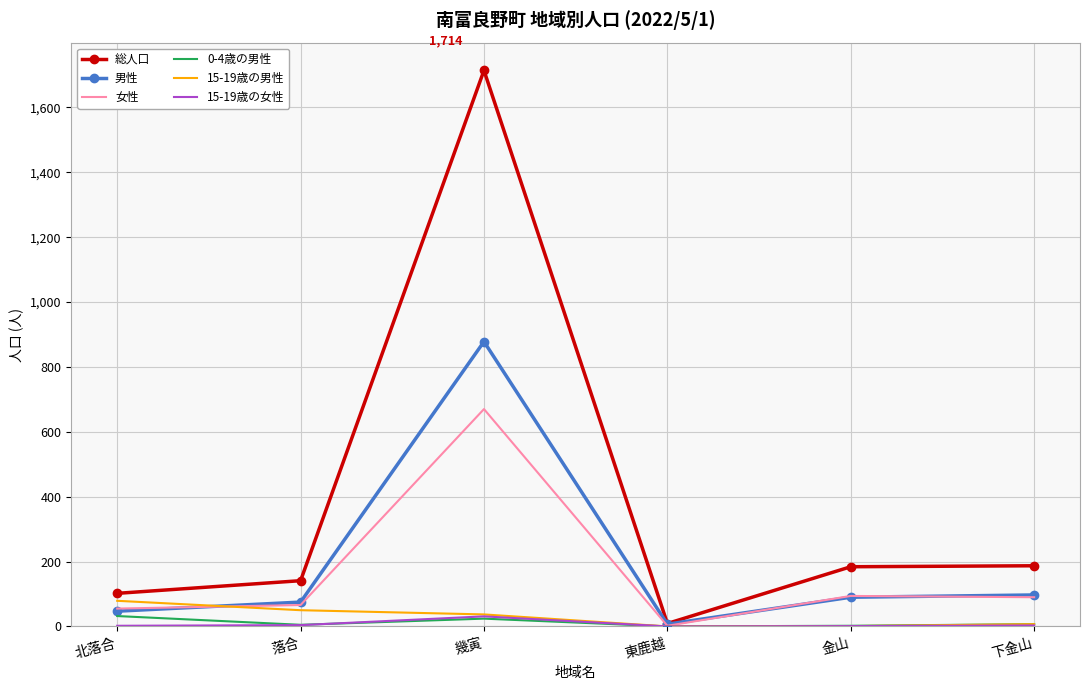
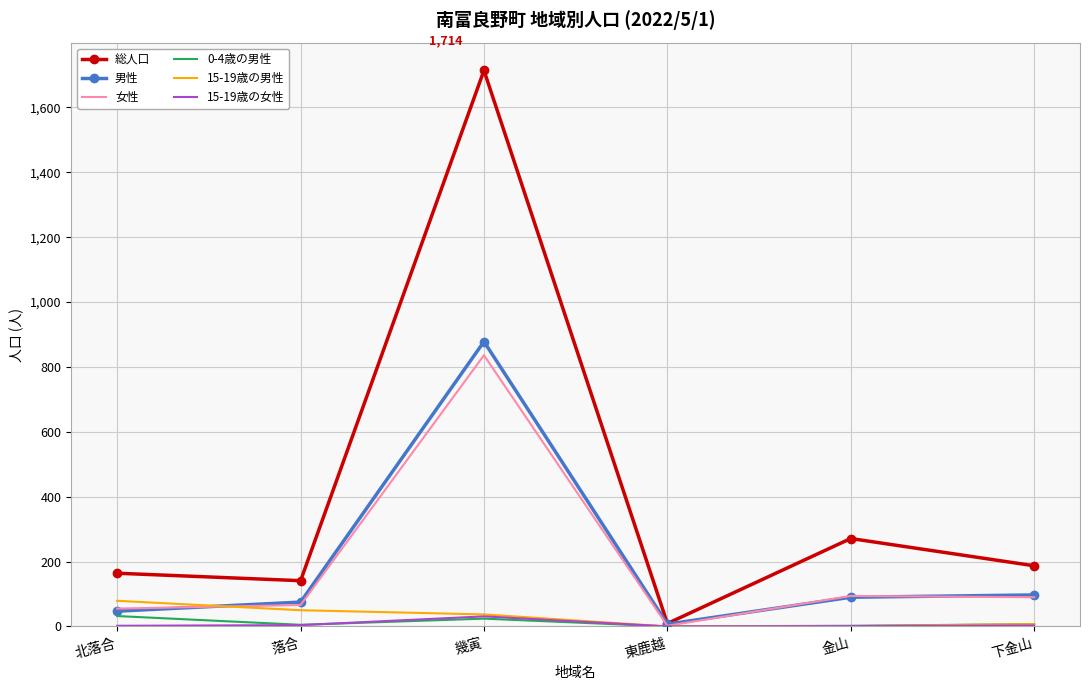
  {
    "総人口": {
-     "北落合": "100",
+     "北落合": "160",
      "落合": "140",
      "幾寅": "1,710",
-     "金山": "180",
+     "金山": "270",
      "下金山": "190"
    },
    "男性": {
      "北落合": "50",
      "落合": "80",
      "幾寅": "880"
    },
    "女性": {
      "北落合": "60",
      "落合": "70",
-     "幾寅": "670"
+     "幾寅": "840"
    },
    "0-4歳の男性": {
      "北落合": "30"
    },
    "15-19歳の男性": {
      "北落合": "80",
      "落合": "50"
    },
    "15-19歳の女性": {
      "北落合": "0"
    }
  }
